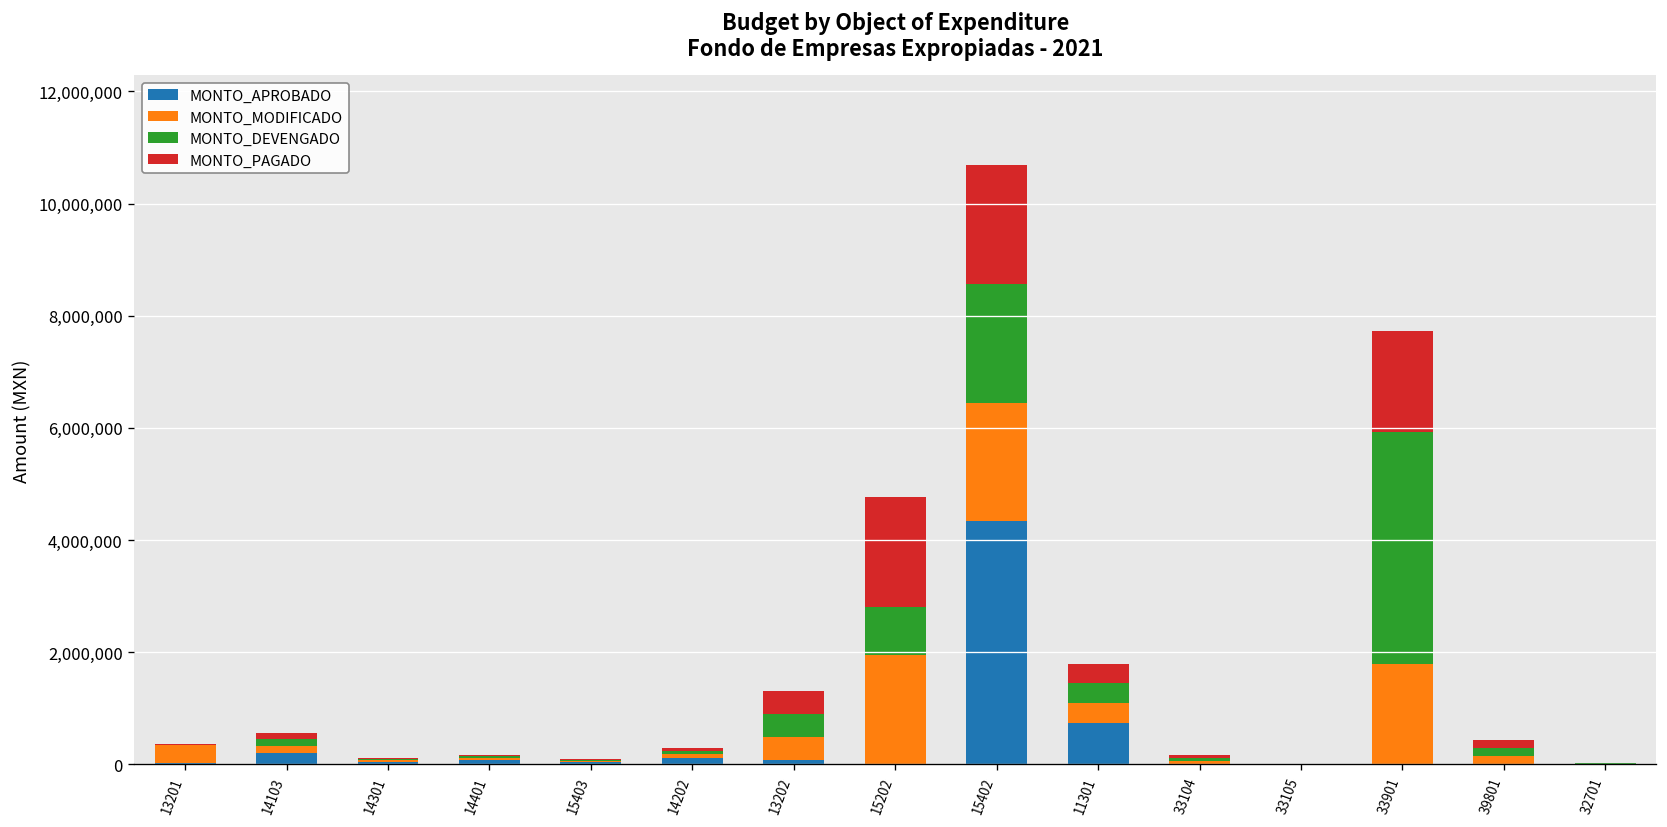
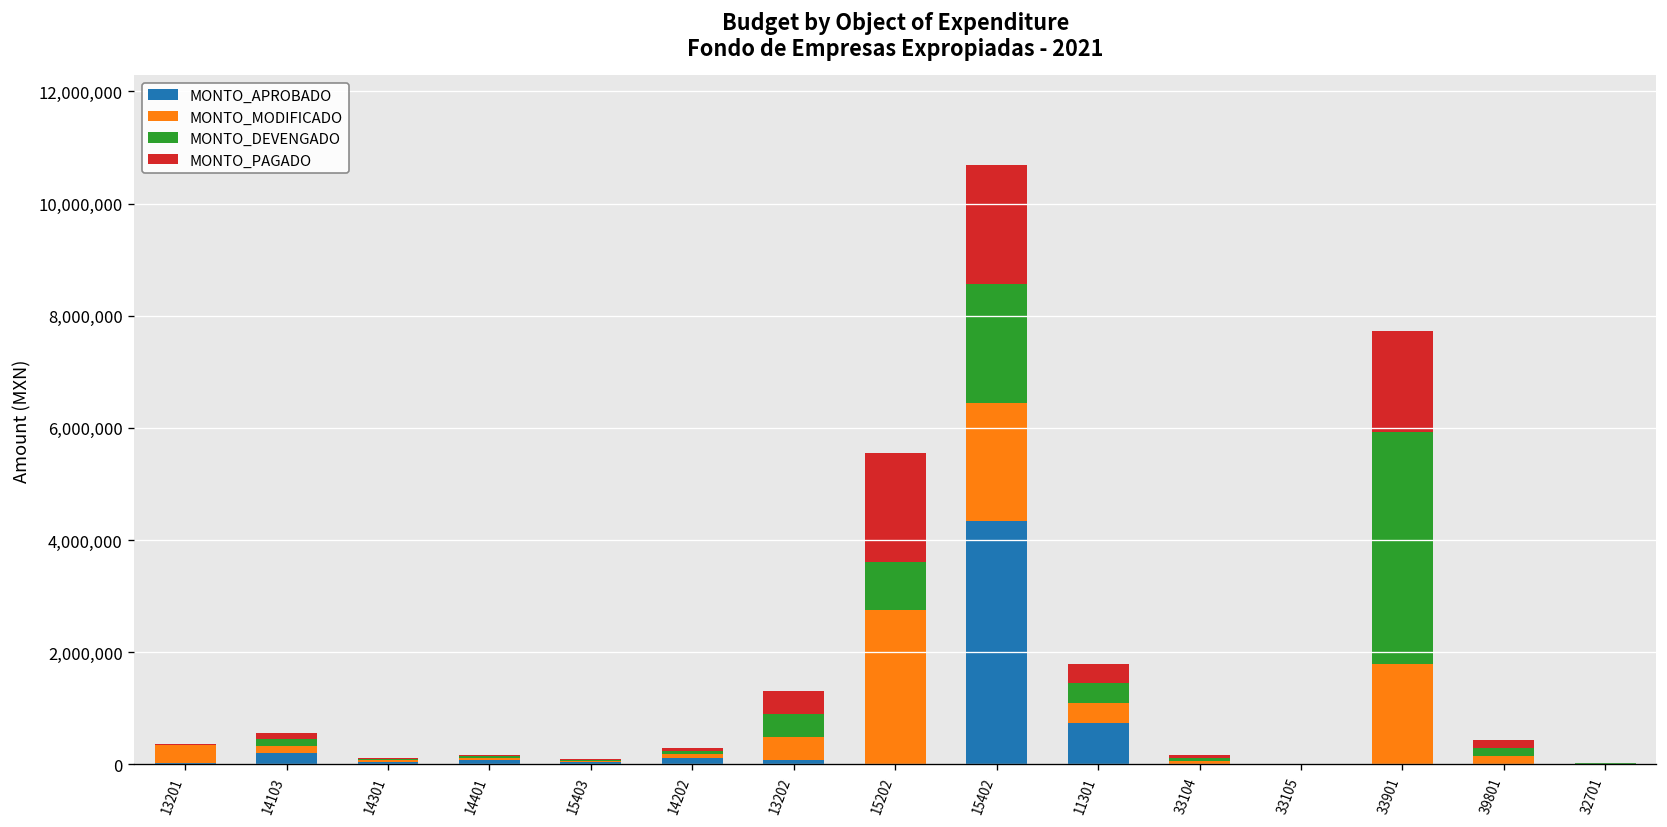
  {
    "MONTO_APROBADO": {
      "14103": "200,000",
      "14401": "100,000",
      "14202": "100,000",
      "13202": "100,000",
      "15202": "0",
      "15402": "4,300,000",
      "11301": "700,000",
      "33104": "0",
      "33105": "0",
      "33901": "0",
      "39801": "0",
      "32701": "0"
    },
    "MONTO_MODIFICADO": {
      "13201": "300,000",
      "14103": "100,000",
      "14202": "100,000",
      "13202": "400,000",
-     "15202": "2,000,000",
+     "15202": "2,700,000",
      "15402": "2,100,000",
      "11301": "400,000",
      "33104": "100,000",
      "33105": "0",
      "33901": "1,800,000",
      "39801": "100,000"
    },
    "MONTO_DEVENGADO": {
      "14103": "100,000",
      "14202": "100,000",
      "13202": "400,000",
      "15202": "900,000",
      "15402": "2,100,000",
      "11301": "400,000",
      "33104": "100,000",
      "33105": "0",
      "33901": "4,100,000",
      "39801": "100,000"
    },
    "MONTO_PAGADO": {
      "14103": "100,000",
      "14202": "100,000",
      "13202": "400,000",
      "15202": "2,000,000",
      "15402": "2,100,000",
      "11301": "400,000",
      "33104": "100,000",
      "33105": "0",
      "33901": "1,800,000",
      "39801": "100,000"
    }
  }
